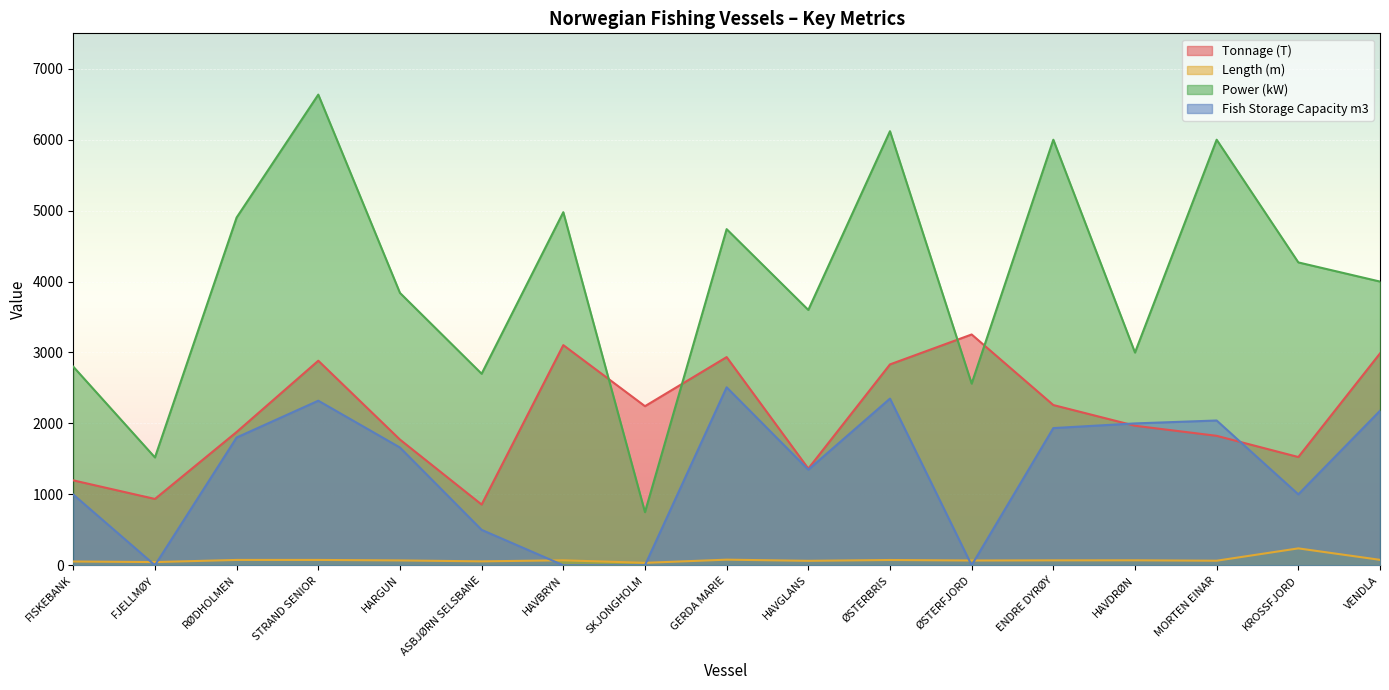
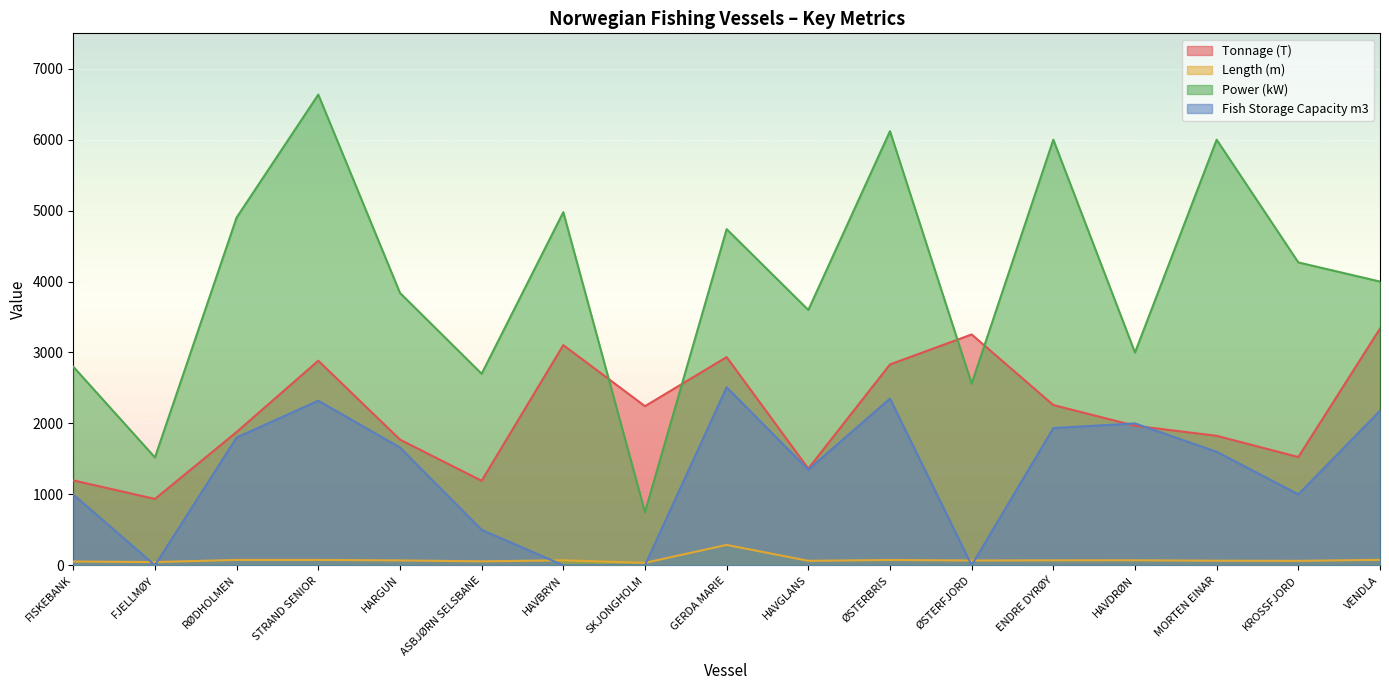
  {
    "Tonnage (T)": {
      "FISKEBANK": 1200,
      "FJELLMØY": 900,
      "RØDHOLMEN": 1900,
      "STRAND SENIOR": 2900,
      "HARGUN": 1800,
-     "ASBJØRN SELSBANE": 900,
+     "ASBJØRN SELSBANE": 1200,
      "HAVBRYN": 3100,
      "SKJONGHOLM": 2200,
      "GERDA MARIE": 2900,
      "ØSTERBRIS": 2800,
      "ØSTERFJORD": 3300,
      "ENDRE DYRØY": 2300,
      "MORTEN EINAR": 1800,
      "KROSSFJORD": 1500,
-     "VENDLA": 3000
+     "VENDLA": 3300
    },
    "Length (m)": {
      "FISKEBANK": 100,
      "FJELLMØY": 0,
      "RØDHOLMEN": 100,
      "STRAND SENIOR": 100,
      "HARGUN": 100,
      "ASBJØRN SELSBANE": 100,
      "HAVBRYN": 100,
-     "GERDA MARIE": 100,
+     "GERDA MARIE": 300,
      "HAVGLANS": 100,
      "ØSTERBRIS": 100,
      "ØSTERFJORD": 100,
      "ENDRE DYRØY": 100,
      "HAVDRØN": 100,
      "MORTEN EINAR": 100,
-     "KROSSFJORD": 200,
+     "KROSSFJORD": 100,
      "VENDLA": 100
    },
    "Power (kW)": {
      "FISKEBANK": 2800,
      "FJELLMØY": 1500,
      "RØDHOLMEN": 4900,
      "STRAND SENIOR": 6600,
      "HARGUN": 3800,
      "ASBJØRN SELSBANE": 2700,
      "HAVBRYN": 5000,
      "SKJONGHOLM": 700,
      "GERDA MARIE": 4700,
      "HAVGLANS": 3600,
      "ØSTERBRIS": 6100,
      "ØSTERFJORD": 2600,
      "ENDRE DYRØY": 6000,
      "HAVDRØN": 3000,
      "MORTEN EINAR": 6000,
      "KROSSFJORD": 4300,
      "VENDLA": 4000
    },
    "Fish Storage Capacity m3": {
      "FISKEBANK": 1000,
      "FJELLMØY": 0,
      "RØDHOLMEN": 1800,
      "STRAND SENIOR": 2300,
      "HARGUN": 1700,
      "ASBJØRN SELSBANE": 500,
      "HAVBRYN": 0,
      "GERDA MARIE": 2500,
      "ØSTERBRIS": 2400,
      "ØSTERFJORD": 0,
      "ENDRE DYRØY": 1900,
-     "MORTEN EINAR": 2000,
+     "MORTEN EINAR": 1600,
      "KROSSFJORD": 1000,
      "VENDLA": 2200
    }
  }
